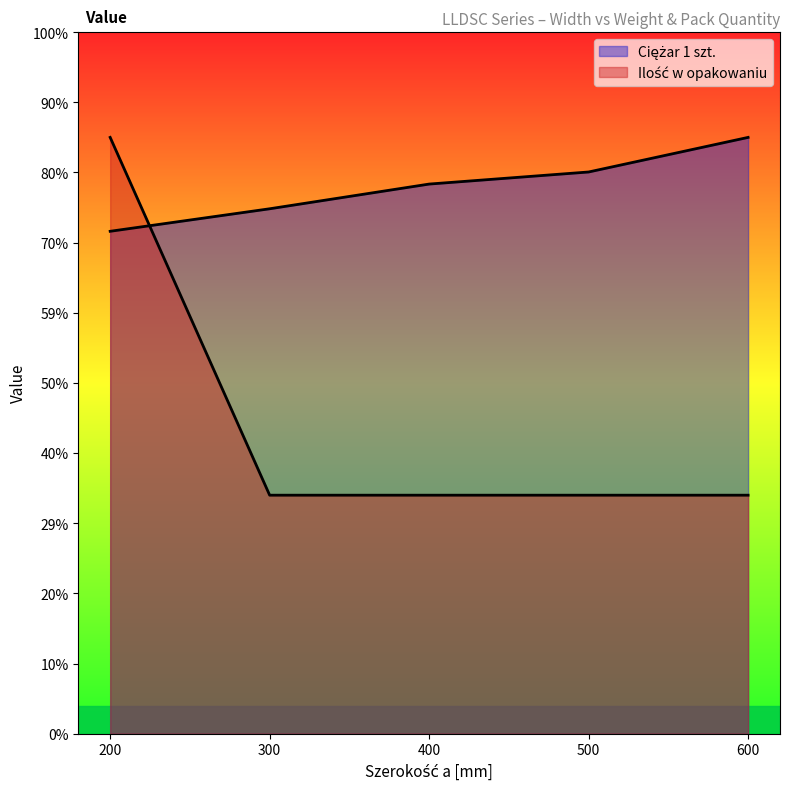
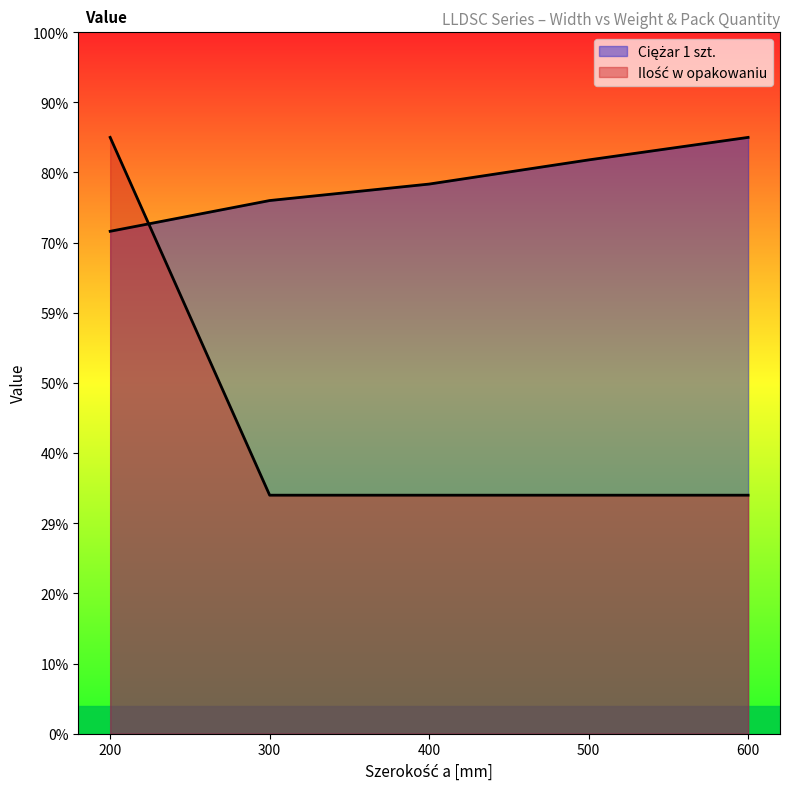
  {
    "Ciężar 1 szt.": {
      "200": "72%",
-     "300": "75%",
+     "300": "76%",
      "400": "78%",
-     "500": "80%",
+     "500": "82%",
      "600": "85%"
    },
    "Ilość w opakowaniu": {
      "200": "85%",
      "300": "34%",
      "400": "34%",
      "500": "34%",
      "600": "34%"
    }
  }
